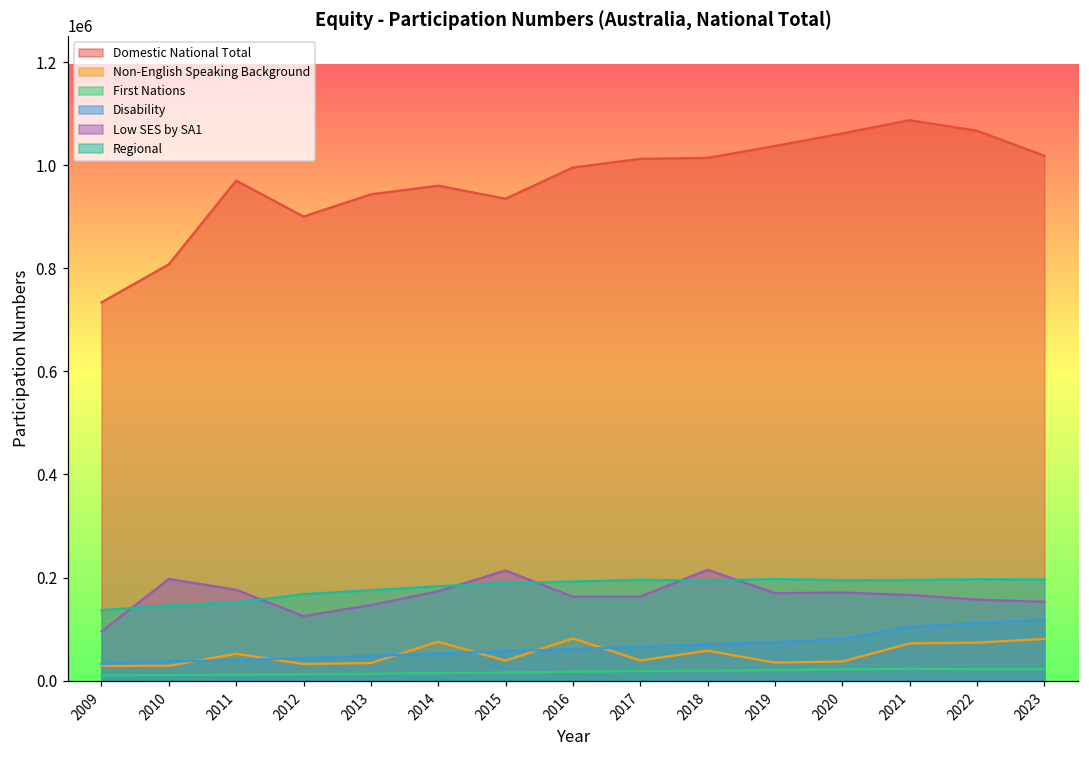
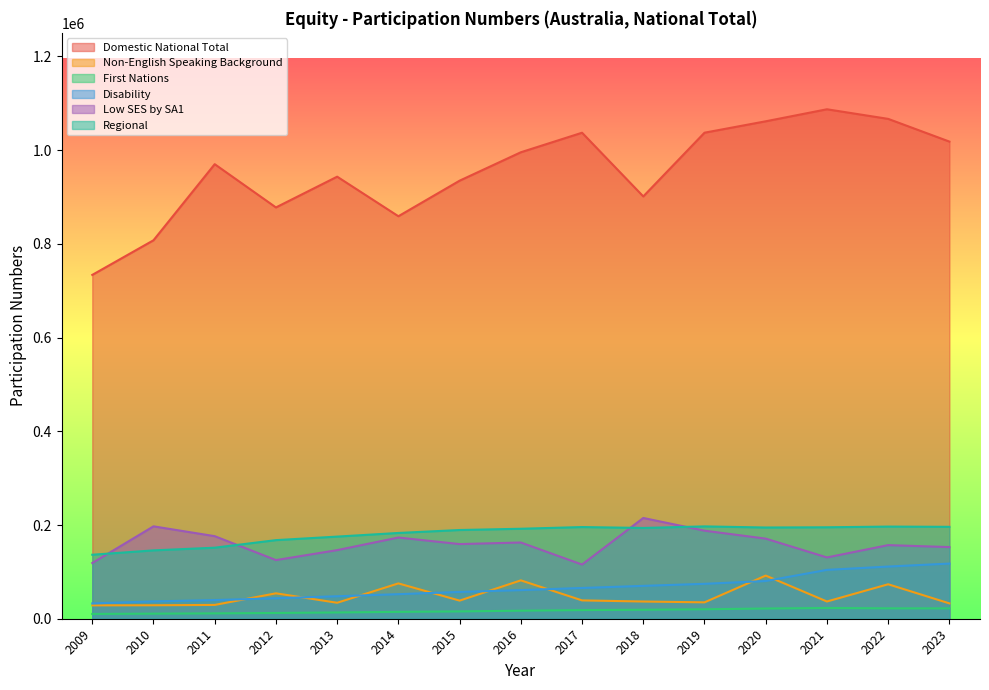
  {
    "Domestic National Total": {
      "2009": 730000,
      "2010": 810000,
      "2011": 970000,
-     "2012": 900000,
+     "2012": 880000,
      "2013": 940000,
-     "2014": 960000,
+     "2014": 860000,
      "2015": 930000,
      "2016": 1000000,
-     "2017": 1010000,
-     "2018": 1010000,
+     "2017": 1040000,
+     "2018": 900000,
      "2019": 1040000,
      "2020": 1060000,
      "2021": 1090000,
      "2022": 1070000,
      "2023": 1020000
    },
    "Non-English Speaking Background": {
      "2010": 30000,
-     "2011": 50000,
-     "2012": 30000,
+     "2011": 30000,
+     "2012": 50000,
      "2013": 30000,
      "2014": 80000,
      "2015": 40000,
      "2016": 80000,
      "2017": 40000,
-     "2018": 60000,
+     "2018": 40000,
      "2019": 30000,
-     "2020": 40000,
-     "2021": 70000,
+     "2020": 90000,
+     "2021": 40000,
      "2022": 70000,
-     "2023": 80000
+     "2023": 30000
    },
    "Low SES by SA1": {
-     "2009": 100000,
+     "2009": 120000,
      "2010": 200000,
      "2011": 180000,
      "2012": 130000,
      "2013": 150000,
      "2014": 170000,
-     "2015": 210000,
+     "2015": 160000,
      "2016": 160000,
-     "2017": 160000,
+     "2017": 120000,
      "2018": 220000,
-     "2019": 170000,
+     "2019": 190000,
      "2020": 170000,
-     "2021": 170000,
+     "2021": 130000,
      "2022": 160000,
      "2023": 150000
    }
  }
